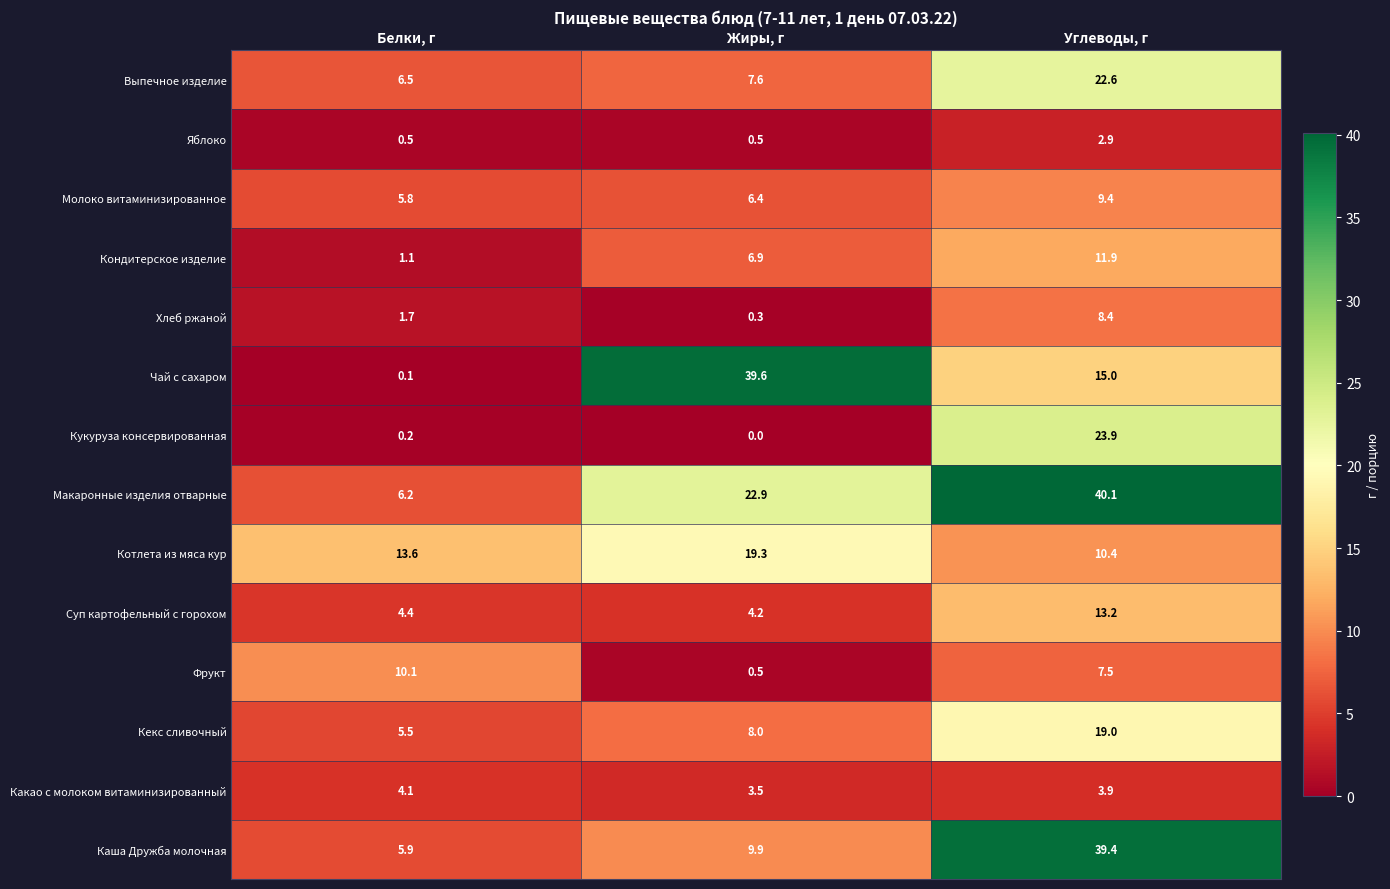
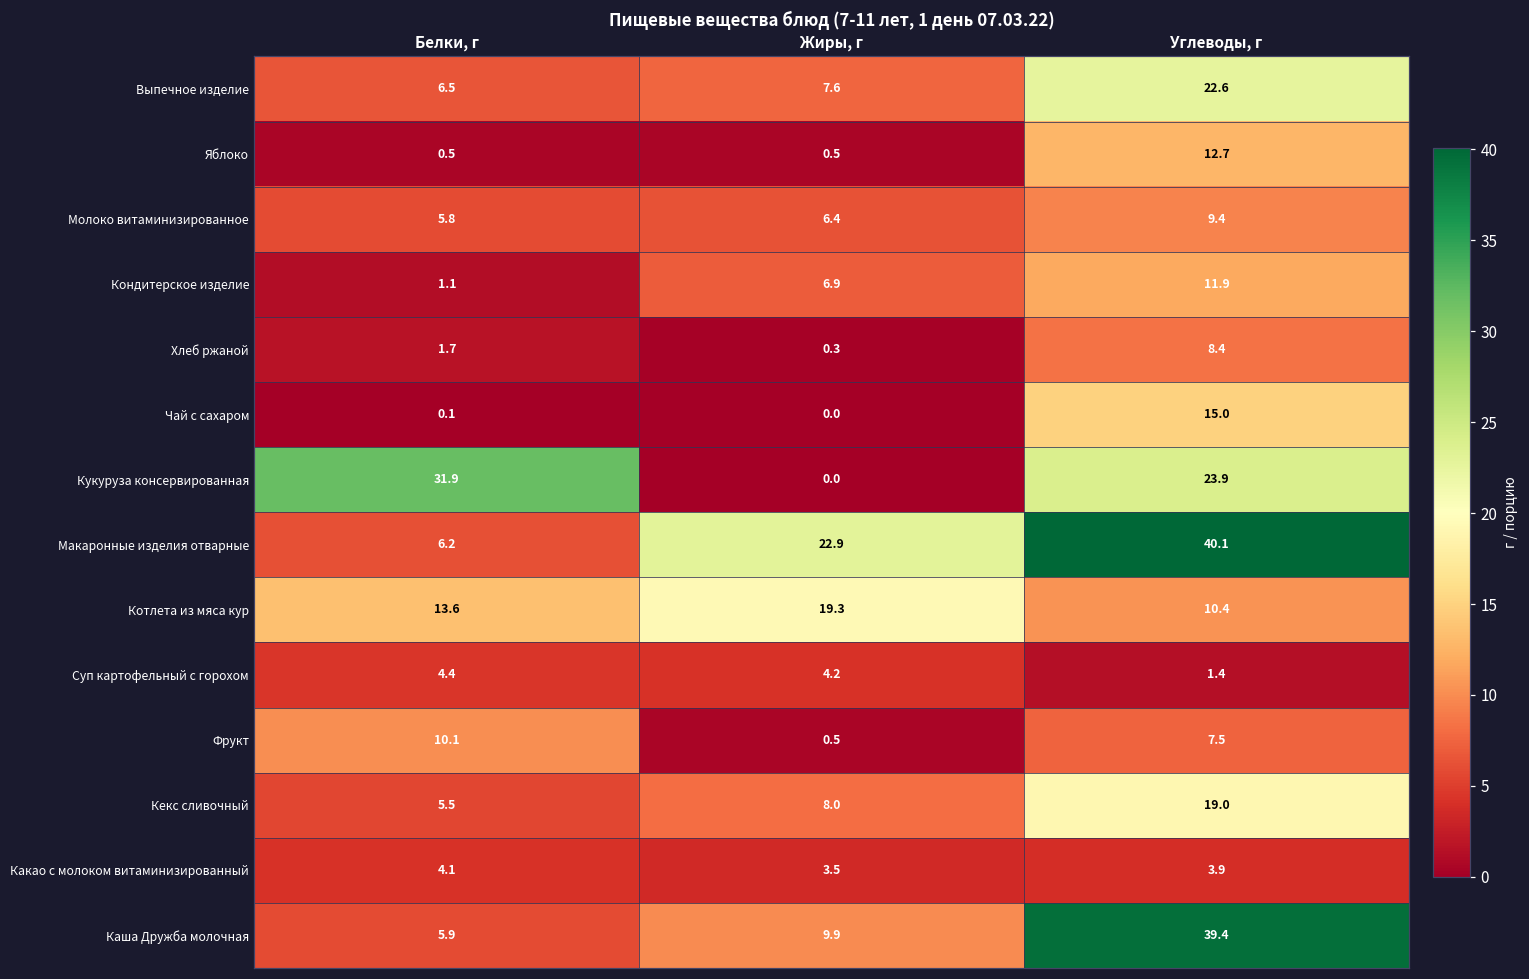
  {
    "Выпечное изделие": {
      "Белки, г": 6.5,
      "Жиры, г": 7.6,
      "Углеводы, г": 22.6
    },
    "Яблоко": {
      "Белки, г": 0.5,
      "Жиры, г": 0.5,
-     "Углеводы, г": 2.9
+     "Углеводы, г": 12.7
    },
    "Молоко витаминизированное": {
      "Белки, г": 5.8,
      "Жиры, г": 6.4,
      "Углеводы, г": 9.4
    },
    "Кондитерское изделие": {
      "Белки, г": 1.1,
      "Жиры, г": 6.9,
      "Углеводы, г": 11.9
    },
    "Хлеб ржаной": {
      "Белки, г": 1.7,
      "Жиры, г": 0.3,
      "Углеводы, г": 8.4
    },
    "Чай с сахаром": {
      "Белки, г": 0.1,
-     "Жиры, г": 39.6,
+     "Жиры, г": 0.0,
      "Углеводы, г": 15.0
    },
    "Кукуруза консервированная": {
-     "Белки, г": 0.2,
+     "Белки, г": 31.9,
      "Жиры, г": 0.0,
      "Углеводы, г": 23.9
    },
    "Макаронные изделия отварные": {
      "Белки, г": 6.2,
      "Жиры, г": 22.9,
      "Углеводы, г": 40.1
    },
    "Котлета из мяса кур": {
      "Белки, г": 13.6,
      "Жиры, г": 19.3,
      "Углеводы, г": 10.4
    },
    "Суп картофельный с горохом": {
      "Белки, г": 4.4,
      "Жиры, г": 4.2,
-     "Углеводы, г": 13.2
+     "Углеводы, г": 1.4
    },
    "Фрукт": {
      "Белки, г": 10.1,
      "Жиры, г": 0.5,
      "Углеводы, г": 7.5
    },
    "Кекс сливочный": {
      "Белки, г": 5.5,
      "Жиры, г": 8.0,
      "Углеводы, г": 19.0
    },
    "Какао с молоком витаминизированный": {
      "Белки, г": 4.1,
      "Жиры, г": 3.5,
      "Углеводы, г": 3.9
    },
    "Каша Дружба молочная": {
      "Белки, г": 5.9,
      "Жиры, г": 9.9,
      "Углеводы, г": 39.4
    }
  }
